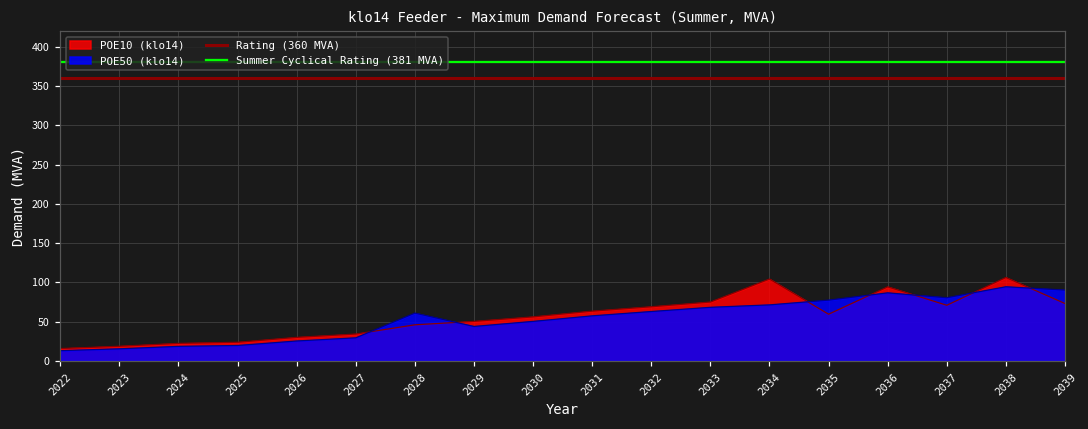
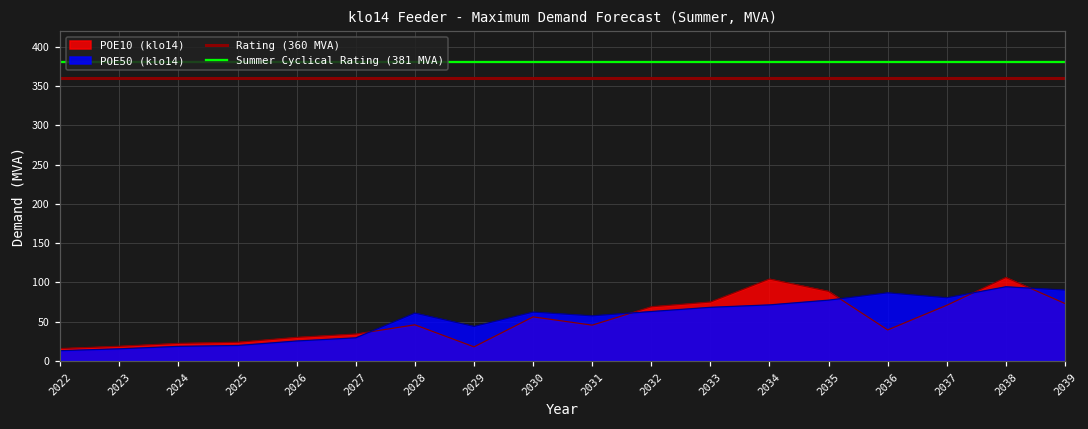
  {
    "POE10 (klo14)": {
      "2024": 20,
      "2025": 20,
      "2026": 30,
      "2027": 30,
      "2028": 50,
-     "2029": 50,
+     "2029": 20,
      "2030": 60,
-     "2031": 60,
+     "2031": 50,
      "2032": 70,
      "2033": 70,
      "2034": 100,
-     "2035": 60,
-     "2036": 90,
+     "2035": 90,
+     "2036": 40,
      "2037": 70,
      "2038": 110,
      "2039": 70
    },
    "POE50 (klo14)": {
      "2024": 20,
      "2025": 20,
      "2026": 30,
      "2027": 30,
      "2028": 60,
      "2029": 40,
-     "2030": 50,
+     "2030": 60,
      "2031": 60,
      "2032": 60,
      "2033": 70,
      "2034": 70,
      "2035": 80,
      "2036": 90,
      "2037": 80,
      "2038": 90,
      "2039": 90
    }
  }
